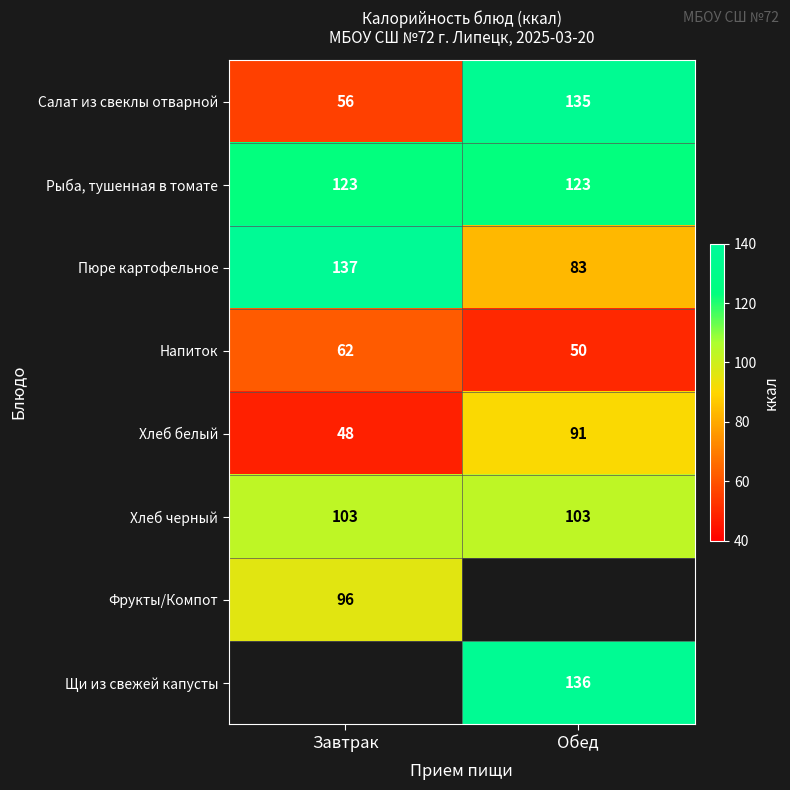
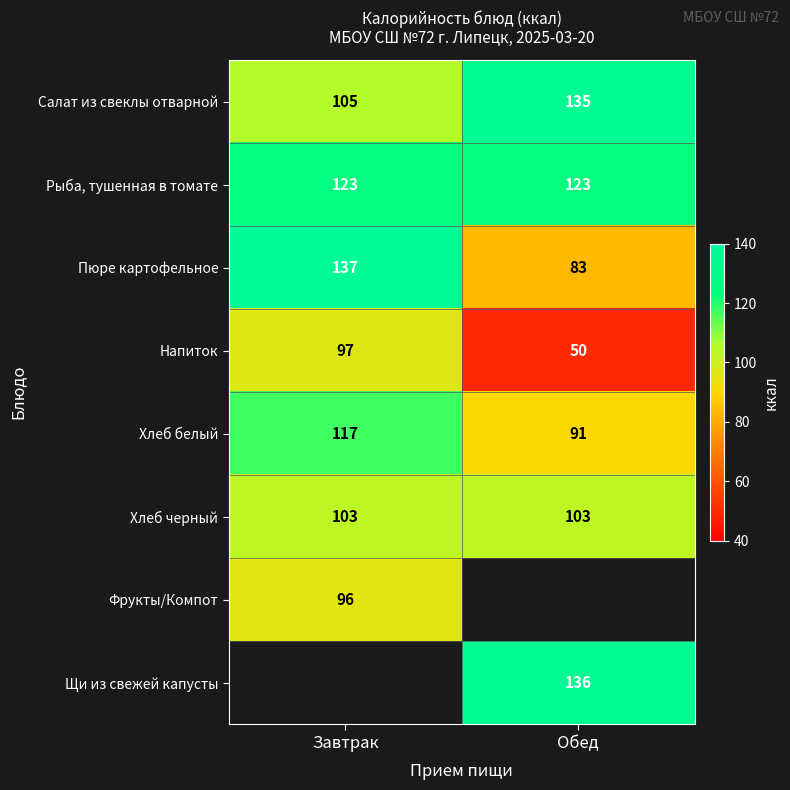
  {
    "Салат из свеклы отварной": {
-     "Завтрак": 56,
+     "Завтрак": 105,
      "Обед": 135
    },
    "Рыба, тушенная в томате": {
      "Завтрак": 123,
      "Обед": 123
    },
    "Пюре картофельное": {
      "Завтрак": 137,
      "Обед": 83
    },
    "Напиток": {
-     "Завтрак": 62,
+     "Завтрак": 97,
      "Обед": 50
    },
    "Хлеб белый": {
-     "Завтрак": 48,
+     "Завтрак": 117,
      "Обед": 91
    },
    "Хлеб черный": {
      "Завтрак": 103,
      "Обед": 103
    },
    "Фрукты/Компот": {
      "Завтрак": 96
    },
    "Щи из свежей капусты": {
      "Обед": 136
    }
  }
